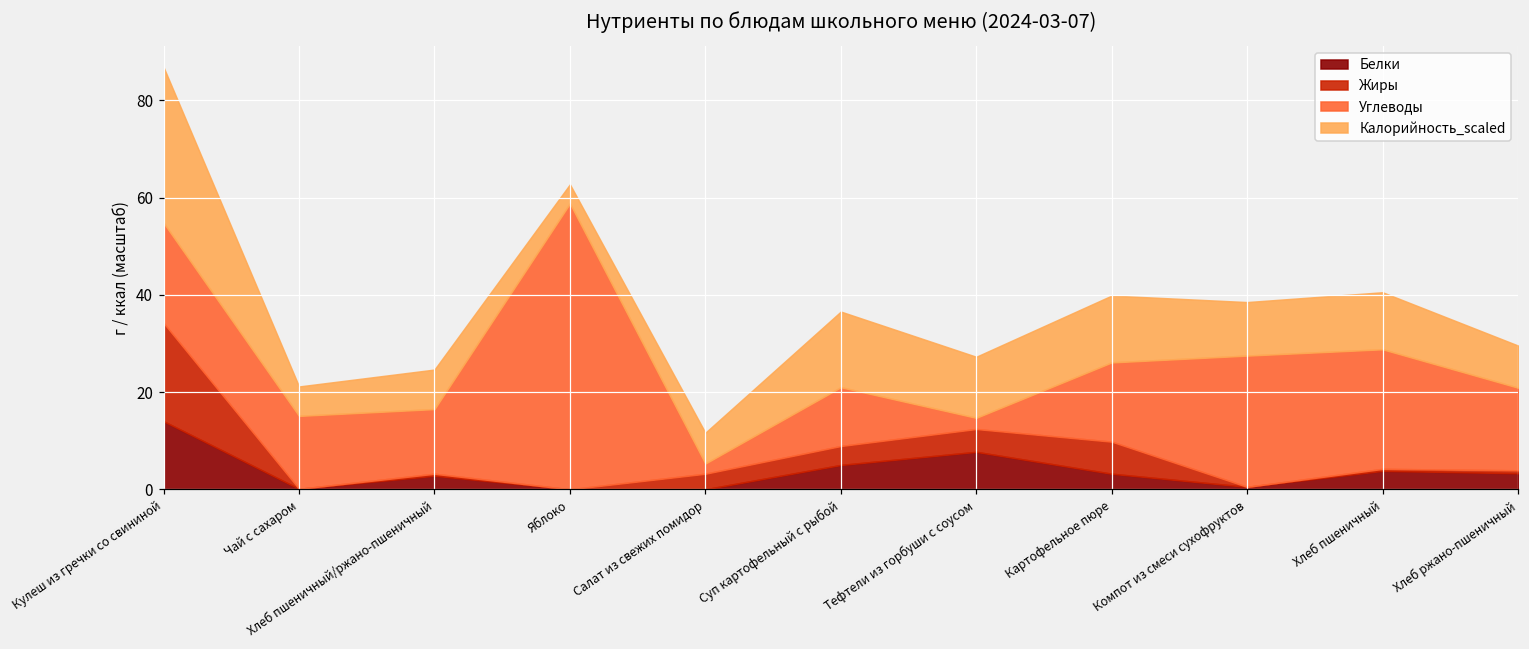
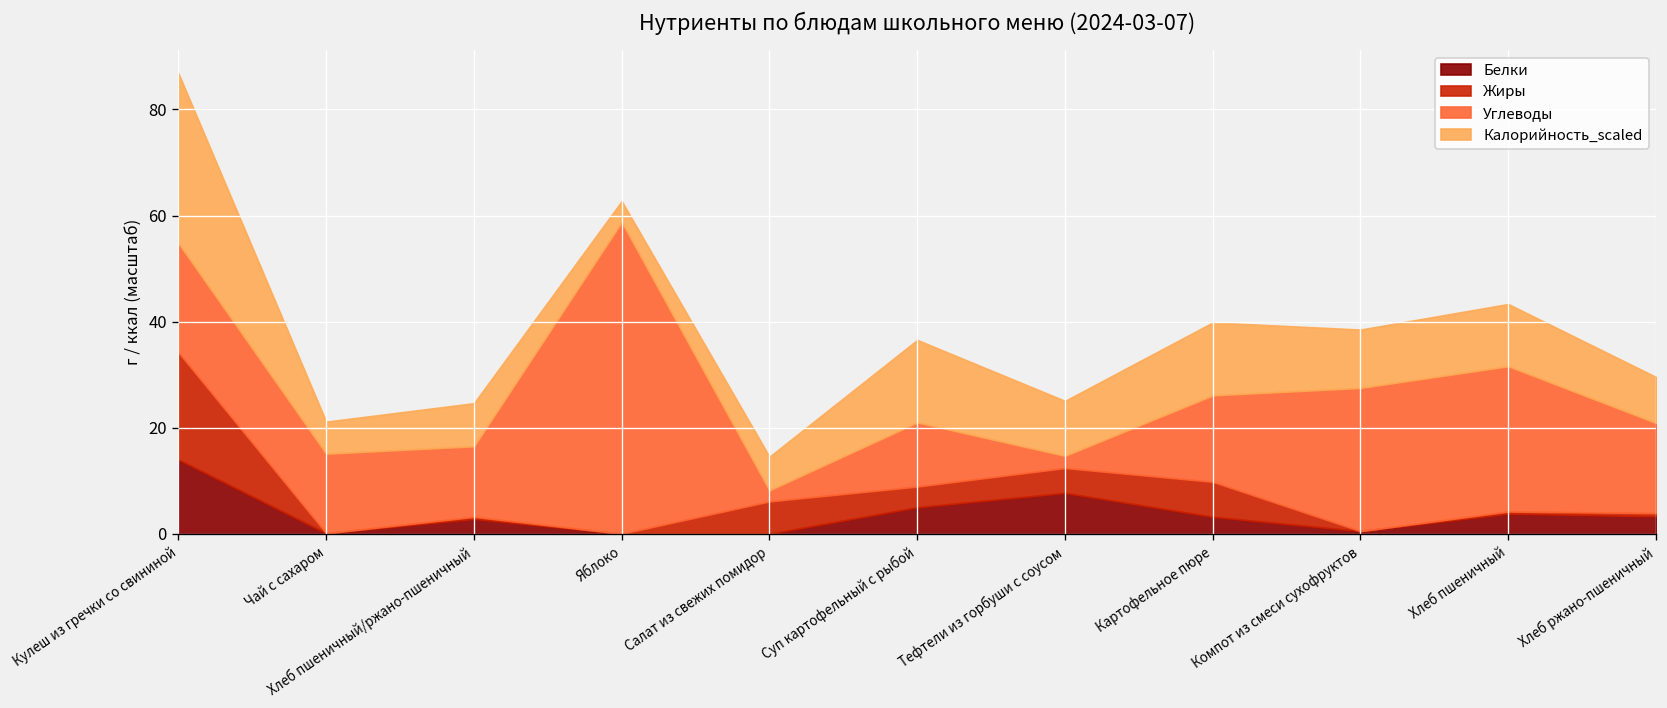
  {
    "Белки": {
      "Кулеш из гречки со свининой": 14,
      "Салат из свежих помидор": 0,
      "Суп картофельный с рыбой": 5,
      "Тефтели из горбуши с соусом": 8,
      "Картофельное пюре": 3,
      "Хлеб ржано-пшеничный": 3
    },
    "Жиры": {
      "Кулеш из гречки со свининой": 20,
-     "Салат из свежих помидор": 3,
+     "Салат из свежих помидор": 6,
      "Суп картофельный с рыбой": 4,
      "Тефтели из горбуши с соусом": 5,
      "Картофельное пюре": 7,
      "Хлеб ржано-пшеничный": 1
    },
    "Углеводы": {
      "Кулеш из гречки со свининой": 21,
      "Чай с сахаром": 15,
      "Хлеб пшеничный/ржано-пшеничный": 13,
      "Яблоко": 59,
      "Салат из свежих помидор": 2,
      "Суп картофельный с рыбой": 12,
      "Тефтели из горбуши с соусом": 2,
      "Картофельное пюре": 16,
      "Компот из смеси сухофруктов": 27,
-     "Хлеб пшеничный": 25,
+     "Хлеб пшеничный": 27,
      "Хлеб ржано-пшеничный": 17
    },
    "Калорийность_scaled": {
      "Кулеш из гречки со свининой": 32,
      "Чай с сахаром": 6,
      "Хлеб пшеничный/ржано-пшеничный": 8,
      "Яблоко": 4,
      "Салат из свежих помидор": 6,
      "Суп картофельный с рыбой": 16,
-     "Тефтели из горбуши с соусом": 13,
+     "Тефтели из горбуши с соусом": 10,
      "Картофельное пюре": 14,
      "Компот из смеси сухофруктов": 11,
      "Хлеб пшеничный": 12,
      "Хлеб ржано-пшеничный": 9
    }
  }
